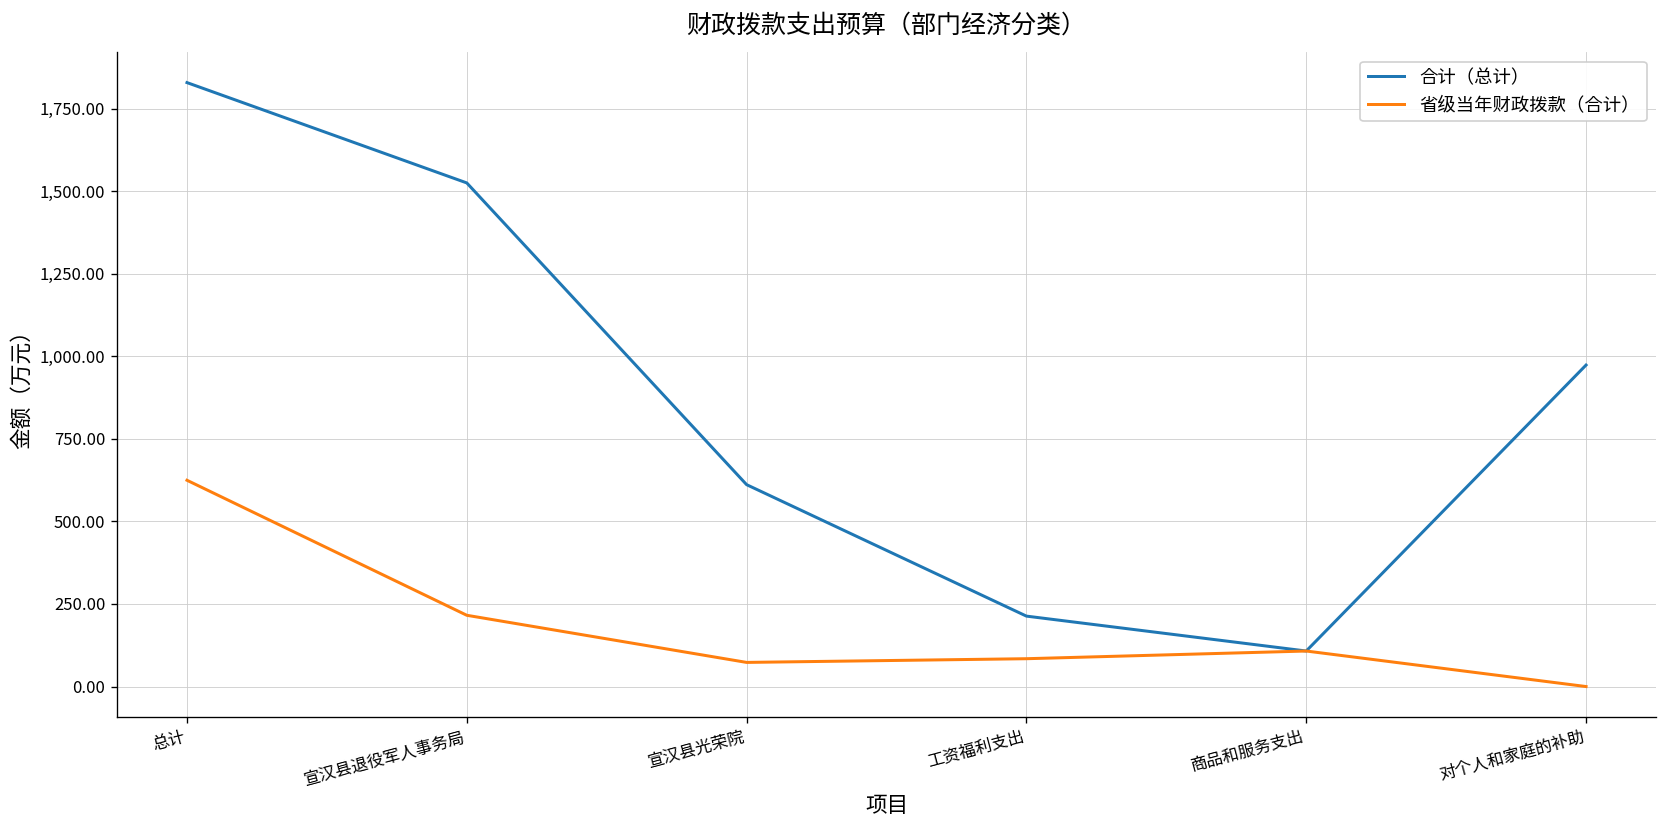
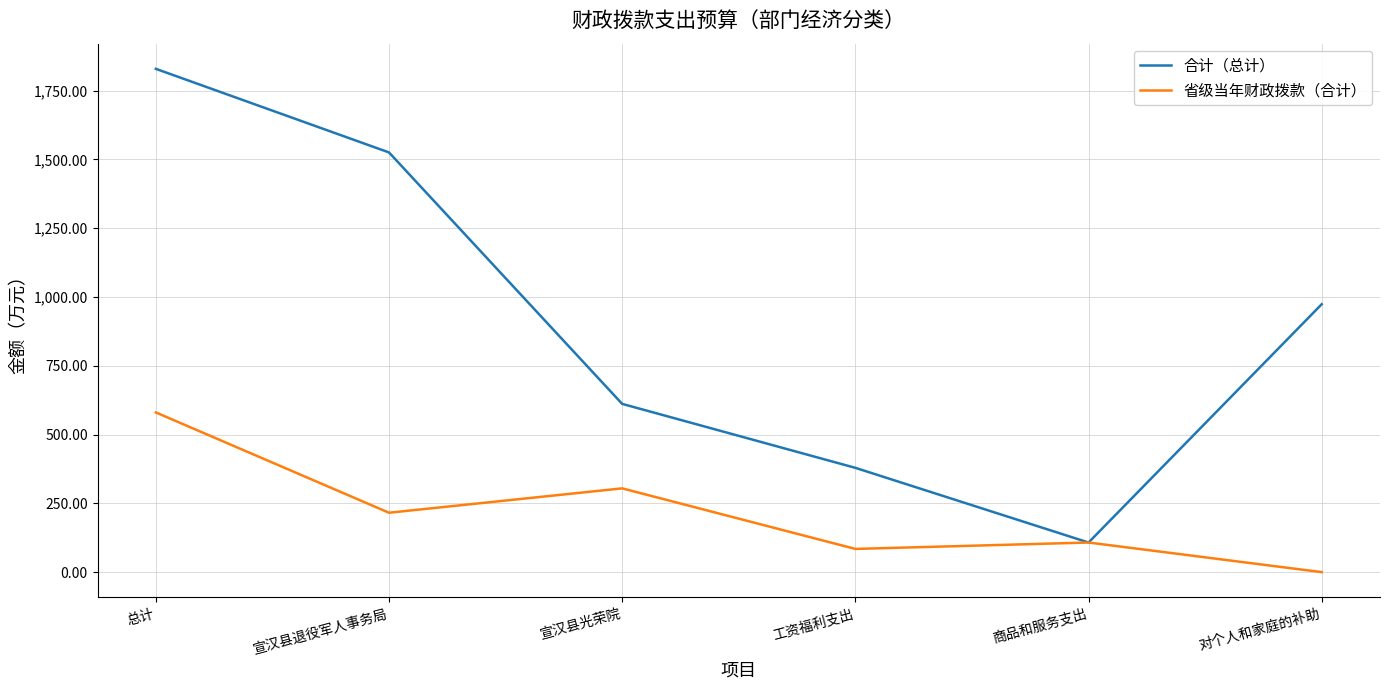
  {
    "合计（总计）": {
      "总计": "1,830",
      "宣汉县退役军人事务局": "1,530",
      "宣汉县光荣院": "610",
-     "工资福利支出": "210",
+     "工资福利支出": "380",
      "对个人和家庭的补助": "970"
    },
    "省级当年财政拨款（合计）": {
-     "总计": "620",
+     "总计": "580",
      "宣汉县退役军人事务局": "220",
-     "宣汉县光荣院": "70",
+     "宣汉县光荣院": "300",
      "工资福利支出": "80",
      "对个人和家庭的补助": "0"
    }
  }
